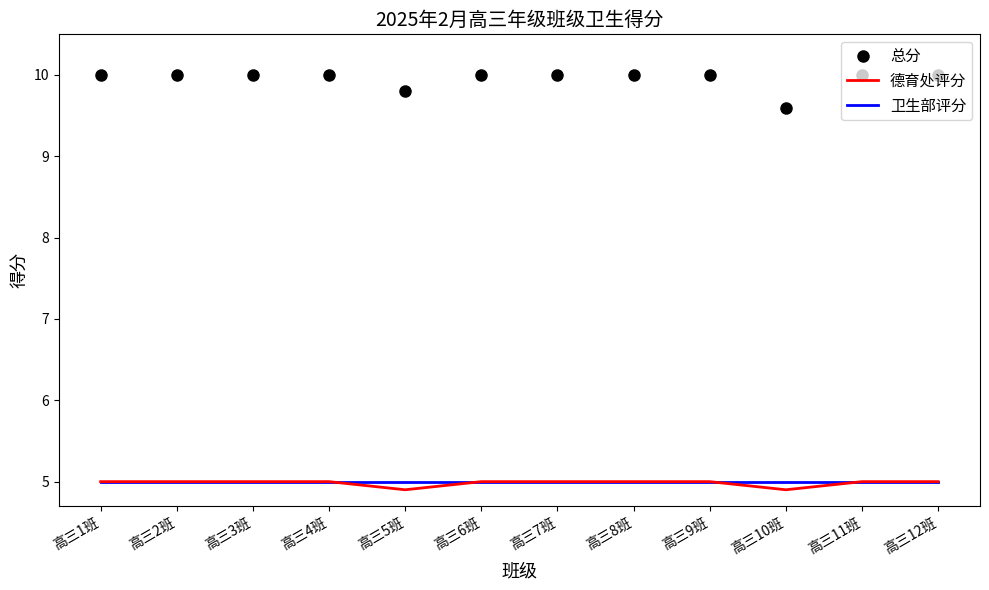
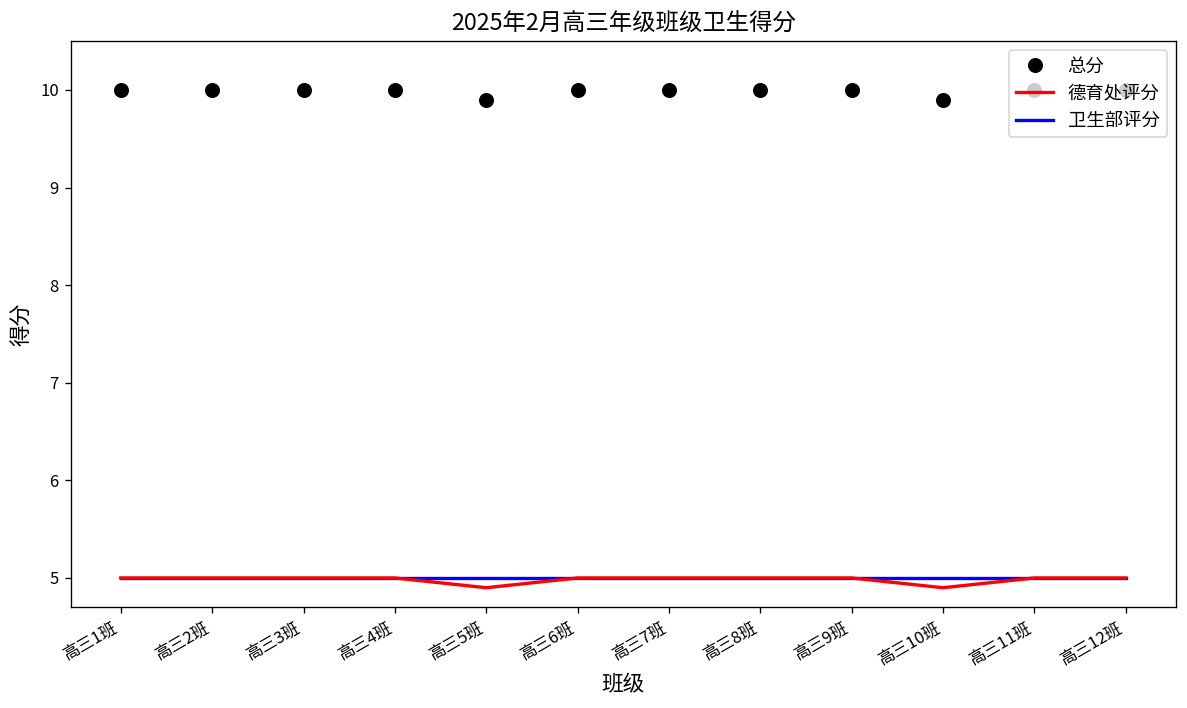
  {
    "总分": {
      "高三1班": 10.0,
      "高三2班": 10.0,
      "高三3班": 10.0,
      "高三4班": 10.0,
-     "高三5班": 9.8,
+     "高三5班": 9.9,
      "高三6班": 10.0,
      "高三7班": 10.0,
      "高三8班": 10.0,
      "高三9班": 10.0,
-     "高三10班": 9.6
+     "高三10班": 9.9
    },
    "德育处评分": {
      "高三5班": 4.9,
      "高三10班": 4.9
    },
    "卫生部评分": {
      "高三5班": 5.0,
      "高三10班": 5.0
    }
  }
